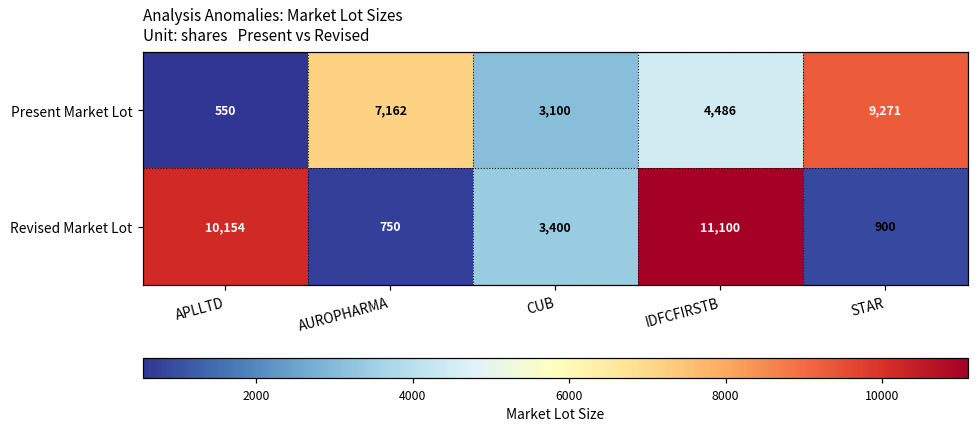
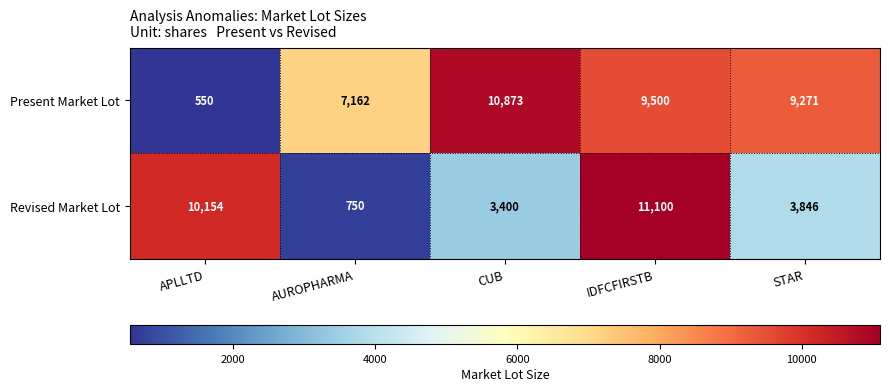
  {
    "Present Market Lot": {
      "APLLTD": "550",
      "AUROPHARMA": "7,162",
-     "CUB": "3,100",
-     "IDFCFIRSTB": "4,486",
+     "CUB": "10,873",
+     "IDFCFIRSTB": "9,500",
      "STAR": "9,271"
    },
    "Revised Market Lot": {
      "APLLTD": "10,154",
      "AUROPHARMA": "750",
      "CUB": "3,400",
      "IDFCFIRSTB": "11,100",
-     "STAR": "900"
+     "STAR": "3,846"
    }
  }
